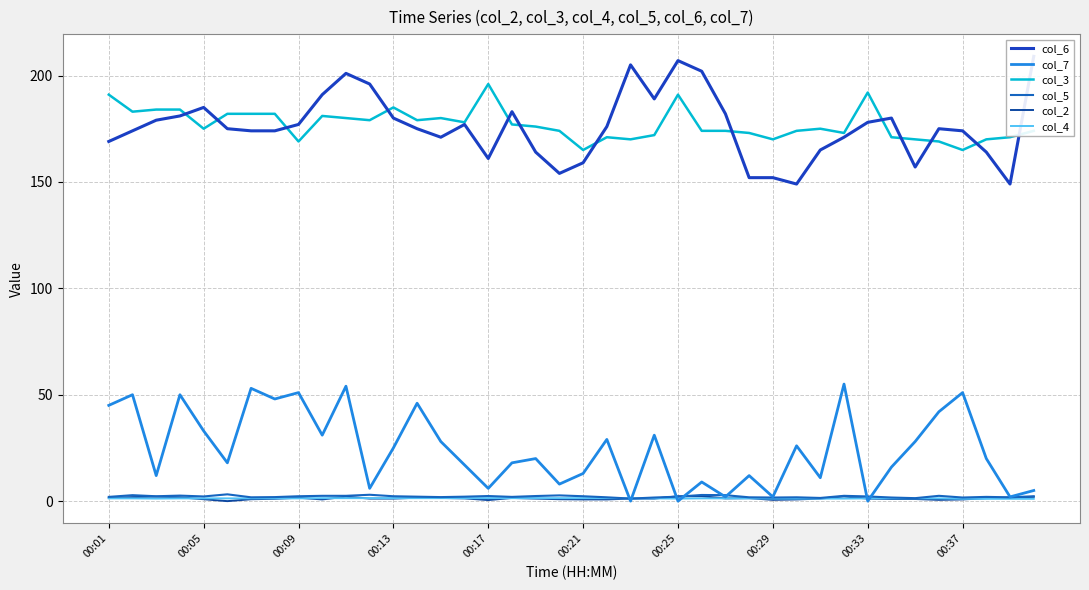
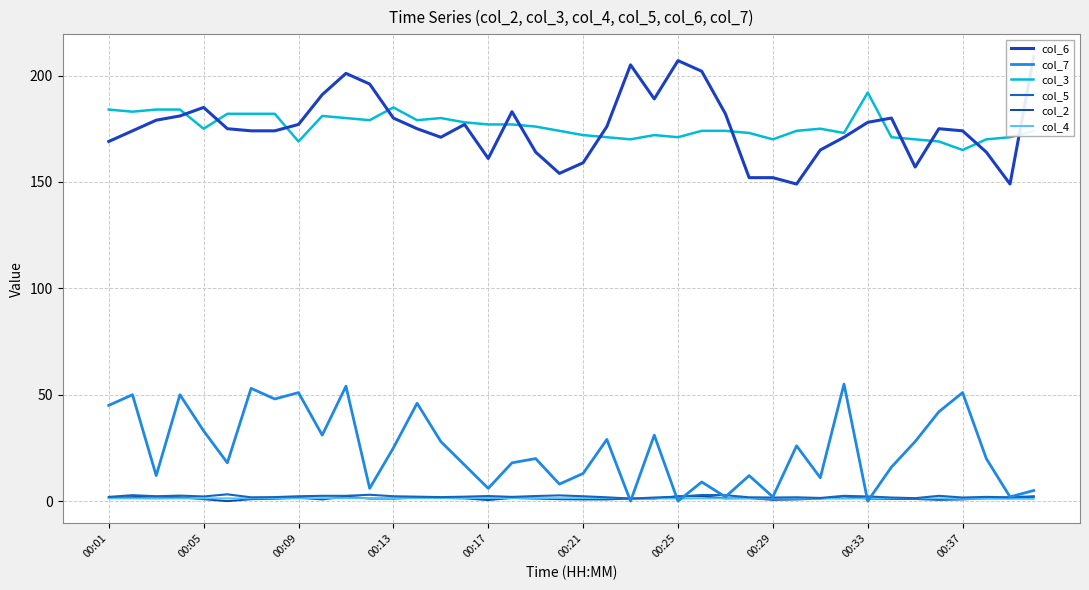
  {
    "col_3": {
-     "00:01": 191,
+     "00:01": 184,
      "00:05": 175,
      "00:09": 169,
      "00:13": 185,
-     "00:17": 196,
-     "00:21": 165,
-     "00:25": 191,
+     "00:17": 177,
+     "00:21": 172,
+     "00:25": 171,
      "00:29": 170,
      "00:33": 192,
      "00:37": 165
    }
  }
